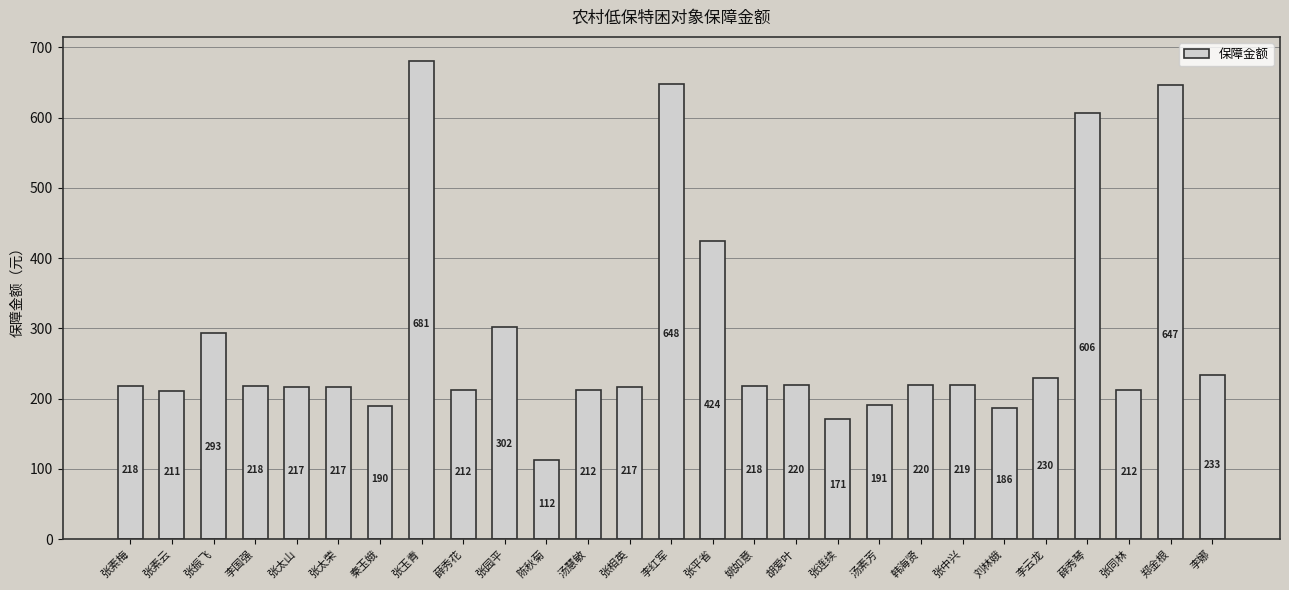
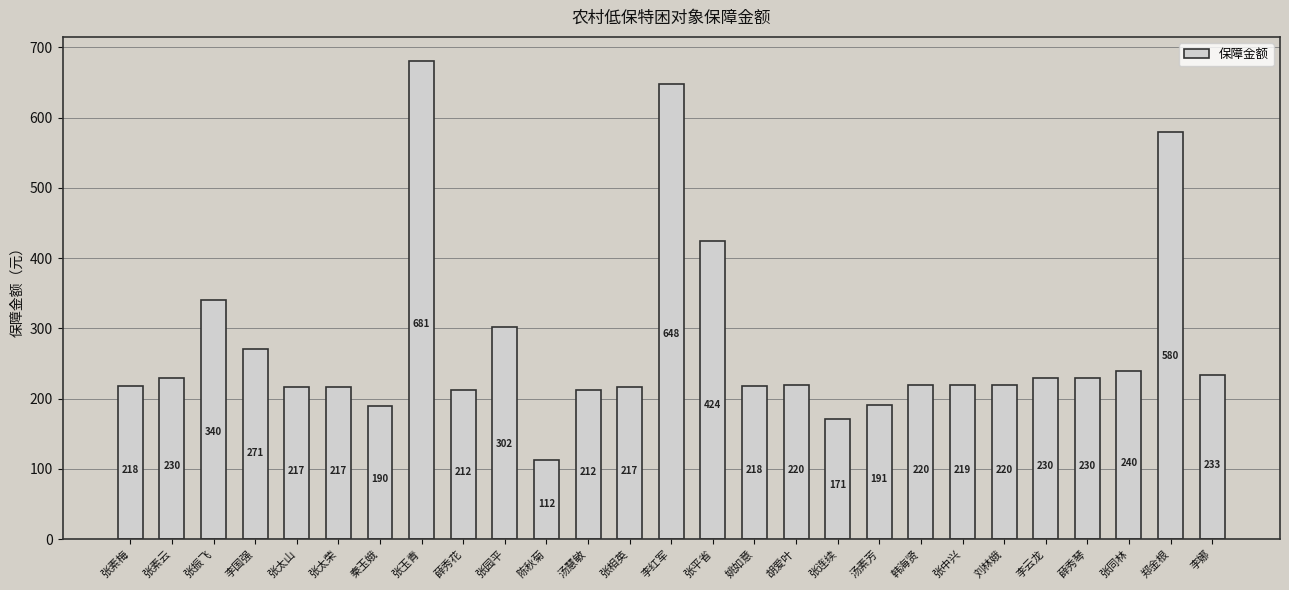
  {
    "张素梅": 218,
-   "张素云": 211,
-   "张振飞": 293,
-   "李国强": 218,
+   "张素云": 230,
+   "张振飞": 340,
+   "李国强": 271,
    "张太山": 217,
    "张太荣": 217,
    "秦玉娥": 190,
    "张玉青": 681,
    "薛秀花": 212,
    "张园平": 302,
    "陈秋菊": 112,
    "汤慧敏": 212,
    "张相英": 217,
    "李红军": 648,
    "张平省": 424,
    "姚如意": 218,
    "胡爱叶": 220,
    "张连续": 171,
    "汤素芳": 191,
    "韩海贤": 220,
    "张中兴": 219,
-   "刘林娥": 186,
+   "刘林娥": 220,
    "李云龙": 230,
-   "薛秀琴": 606,
-   "张同林": 212,
-   "郑金根": 647,
+   "薛秀琴": 230,
+   "张同林": 240,
+   "郑金根": 580,
    "李娜": 233
  }
